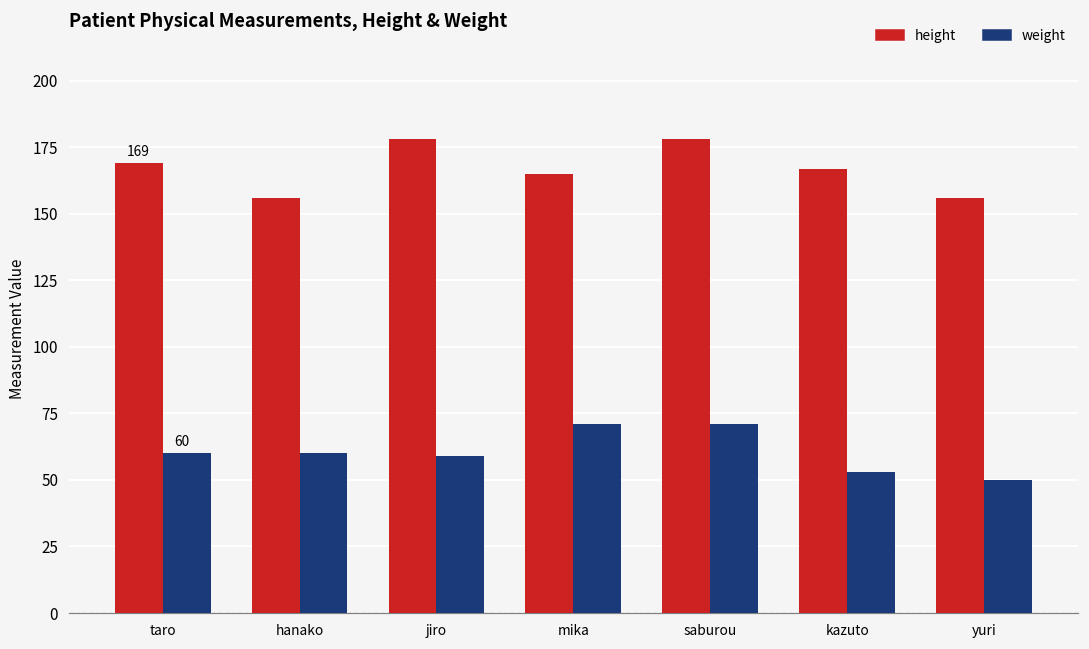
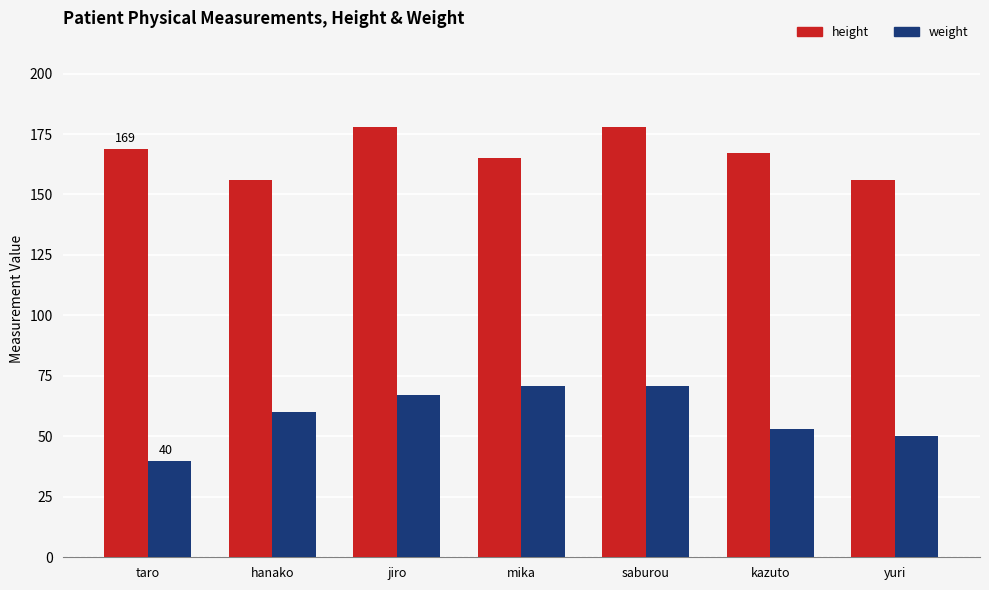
  {
    "height": {
      "taro": 169
    },
    "weight": {
-     "taro": 60,
-     "jiro": 59
+     "taro": 40,
+     "jiro": 67
    }
  }
